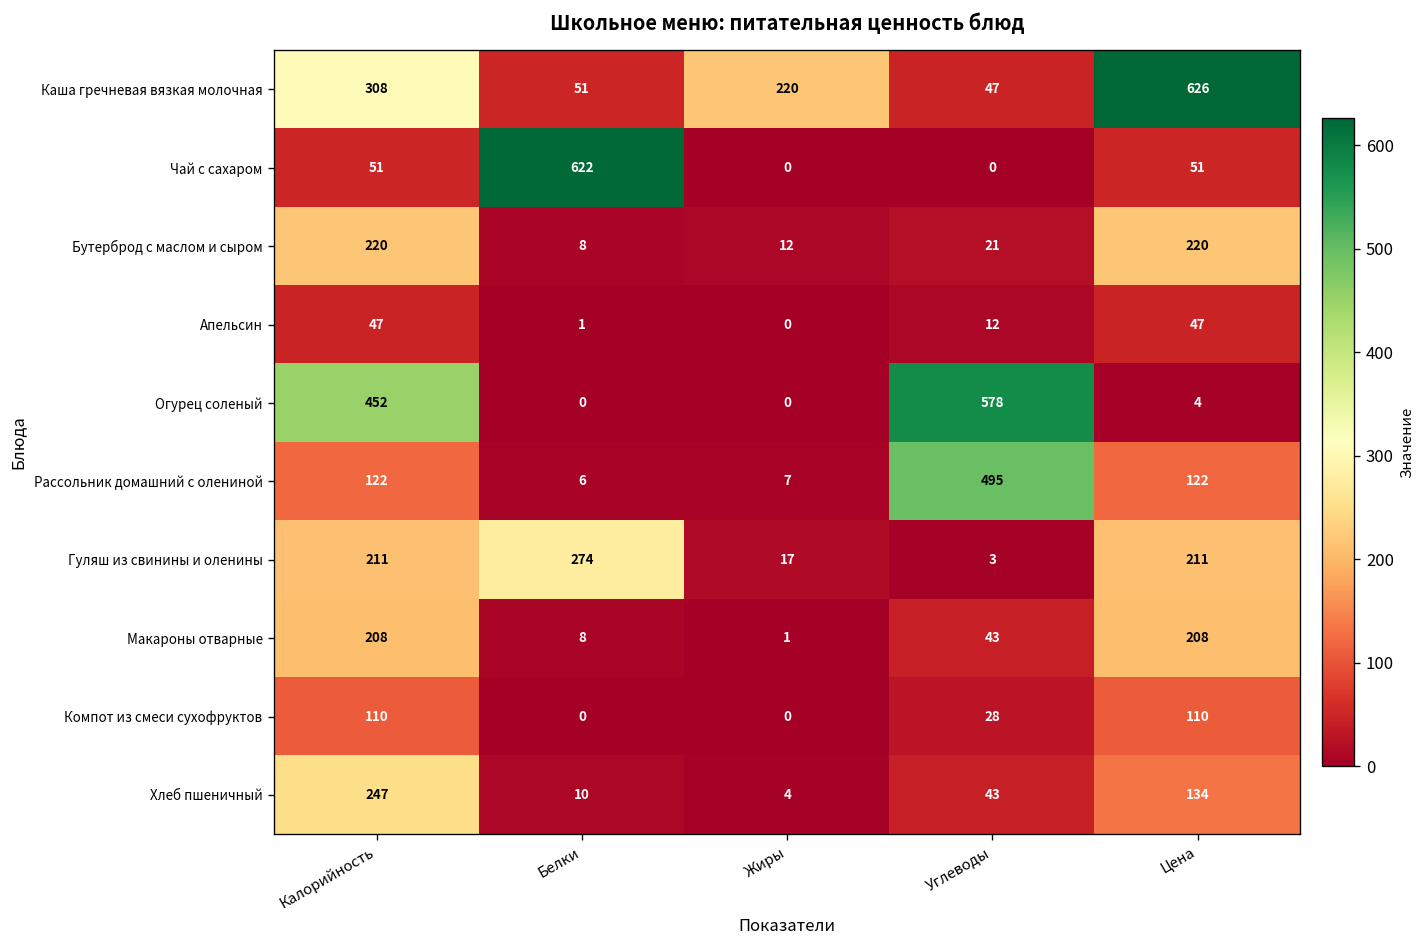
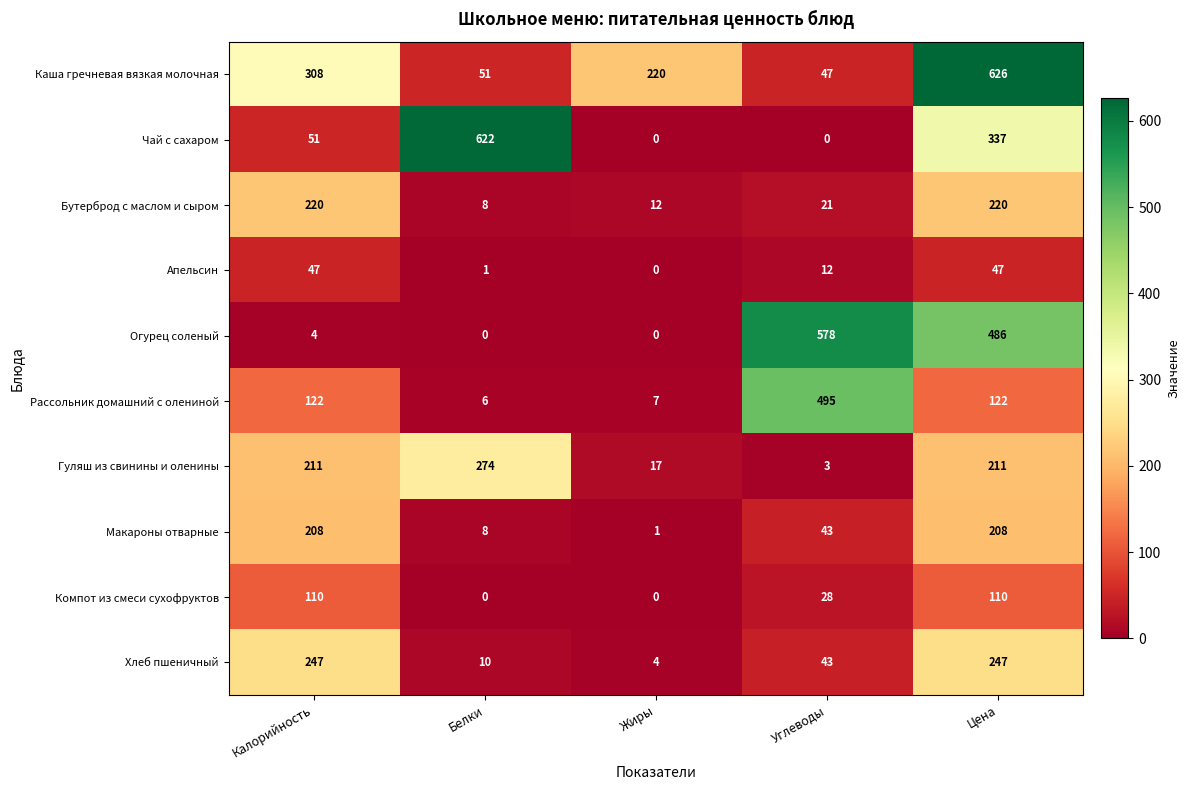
  {
    "Каша гречневая вязкая молочная": {
      "Калорийность": 308,
      "Белки": 51,
      "Жиры": 220,
      "Углеводы": 47,
      "Цена": 626
    },
    "Чай с сахаром": {
      "Калорийность": 51,
      "Белки": 622,
      "Жиры": 0,
      "Углеводы": 0,
-     "Цена": 51
+     "Цена": 337
    },
    "Бутерброд с маслом и сыром": {
      "Калорийность": 220,
      "Белки": 8,
      "Жиры": 12,
      "Углеводы": 21,
      "Цена": 220
    },
    "Апельсин": {
      "Калорийность": 47,
      "Белки": 1,
      "Жиры": 0,
      "Углеводы": 12,
      "Цена": 47
    },
    "Огурец соленый": {
-     "Калорийность": 452,
+     "Калорийность": 4,
      "Белки": 0,
      "Жиры": 0,
      "Углеводы": 578,
-     "Цена": 4
+     "Цена": 486
    },
    "Рассольник домашний с олениной": {
      "Калорийность": 122,
      "Белки": 6,
      "Жиры": 7,
      "Углеводы": 495,
      "Цена": 122
    },
    "Гуляш из свинины и оленины": {
      "Калорийность": 211,
      "Белки": 274,
      "Жиры": 17,
      "Углеводы": 3,
      "Цена": 211
    },
    "Макароны отварные": {
      "Калорийность": 208,
      "Белки": 8,
      "Жиры": 1,
      "Углеводы": 43,
      "Цена": 208
    },
    "Компот из смеси сухофруктов": {
      "Калорийность": 110,
      "Белки": 0,
      "Жиры": 0,
      "Углеводы": 28,
      "Цена": 110
    },
    "Хлеб пшеничный": {
      "Калорийность": 247,
      "Белки": 10,
      "Жиры": 4,
      "Углеводы": 43,
-     "Цена": 134
+     "Цена": 247
    }
  }
